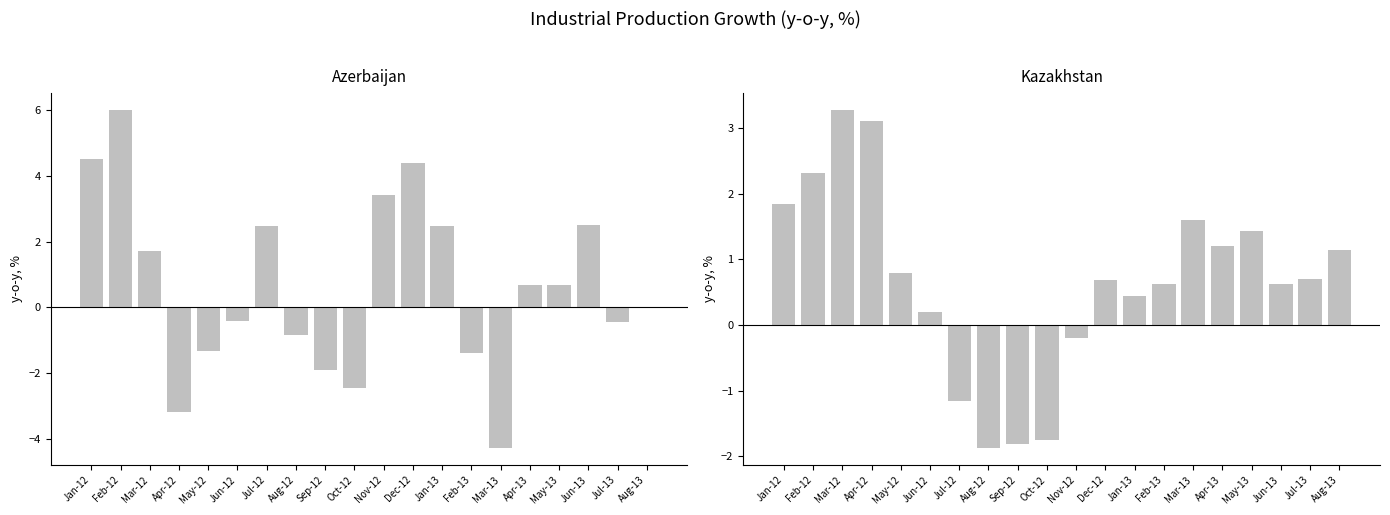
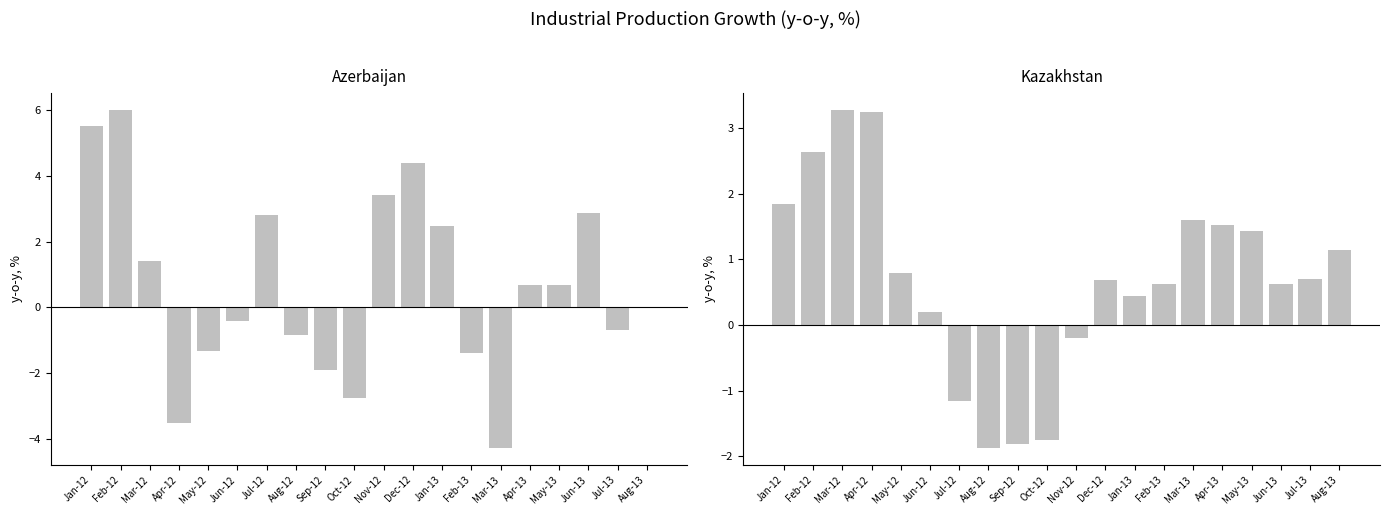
  {
    "Azerbaijan": {
-     "Jan-12": 4.5,
+     "Jan-12": 5.5,
      "Feb-12": 6.0,
-     "Mar-12": 1.7,
-     "Apr-12": -3.2,
+     "Mar-12": 1.4,
+     "Apr-12": -3.5,
      "May-12": -1.3,
      "Jun-12": -0.4,
-     "Jul-12": 2.5,
+     "Jul-12": 2.8,
      "Aug-12": -0.8,
      "Sep-12": -1.9,
-     "Oct-12": -2.5,
+     "Oct-12": -2.7,
      "Nov-12": 3.4,
      "Dec-12": 4.4,
      "Jan-13": 2.5,
      "Feb-13": -1.4,
      "Mar-13": -4.3,
      "Apr-13": 0.7,
      "May-13": 0.7,
-     "Jun-13": 2.5,
-     "Jul-13": -0.4,
+     "Jun-13": 2.9,
+     "Jul-13": -0.7,
      "Aug-13": 0.0
    },
    "Kazakhstan": {
      "Jan-12": 1.9,
-     "Feb-12": 2.3,
+     "Feb-12": 2.6,
      "Mar-12": 3.3,
-     "Apr-12": 3.1,
+     "Apr-12": 3.2,
      "May-12": 0.8,
      "Jun-12": 0.2,
      "Jul-12": -1.2,
      "Aug-12": -1.9,
      "Sep-12": -1.8,
      "Oct-12": -1.8,
      "Nov-12": -0.2,
      "Dec-12": 0.7,
      "Jan-13": 0.4,
      "Feb-13": 0.6,
      "Mar-13": 1.6,
-     "Apr-13": 1.2,
+     "Apr-13": 1.5,
      "May-13": 1.4,
      "Jun-13": 0.6,
      "Jul-13": 0.7,
      "Aug-13": 1.1
    }
  }
